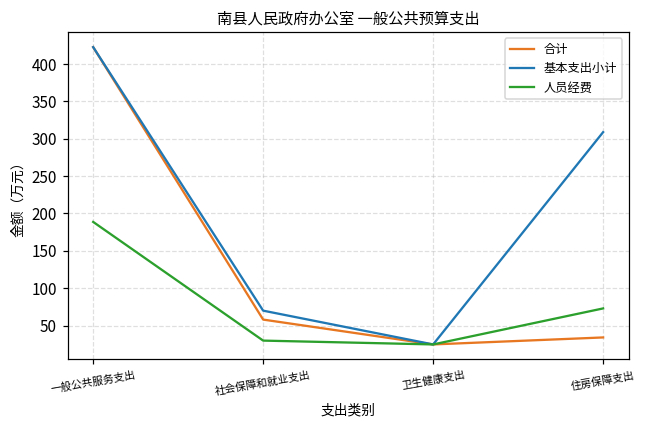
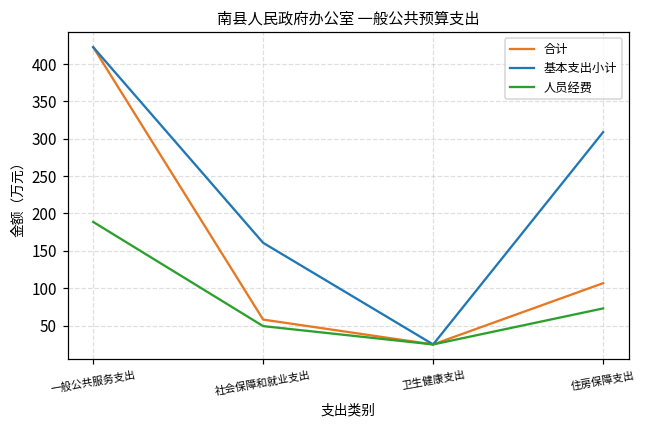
  {
    "合计": {
      "社会保障和就业支出": 60,
-     "住房保障支出": 30
+     "住房保障支出": 110
    },
    "基本支出小计": {
-     "社会保障和就业支出": 70,
+     "社会保障和就业支出": 160,
      "住房保障支出": 310
    },
    "人员经费": {
      "一般公共服务支出": 190,
-     "社会保障和就业支出": 30,
+     "社会保障和就业支出": 50,
      "住房保障支出": 70
    }
  }
